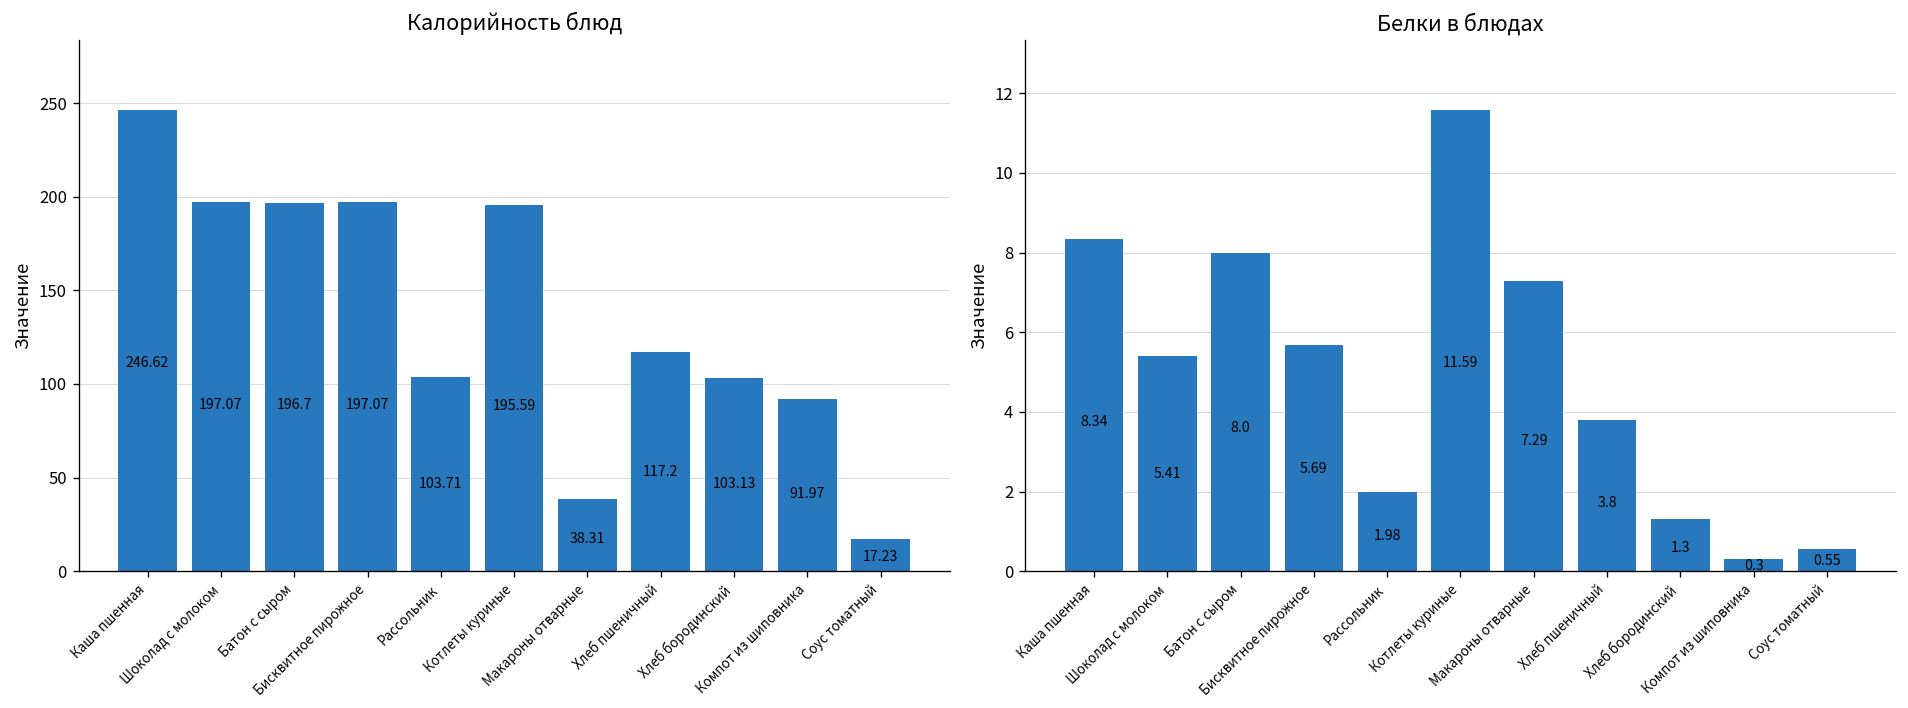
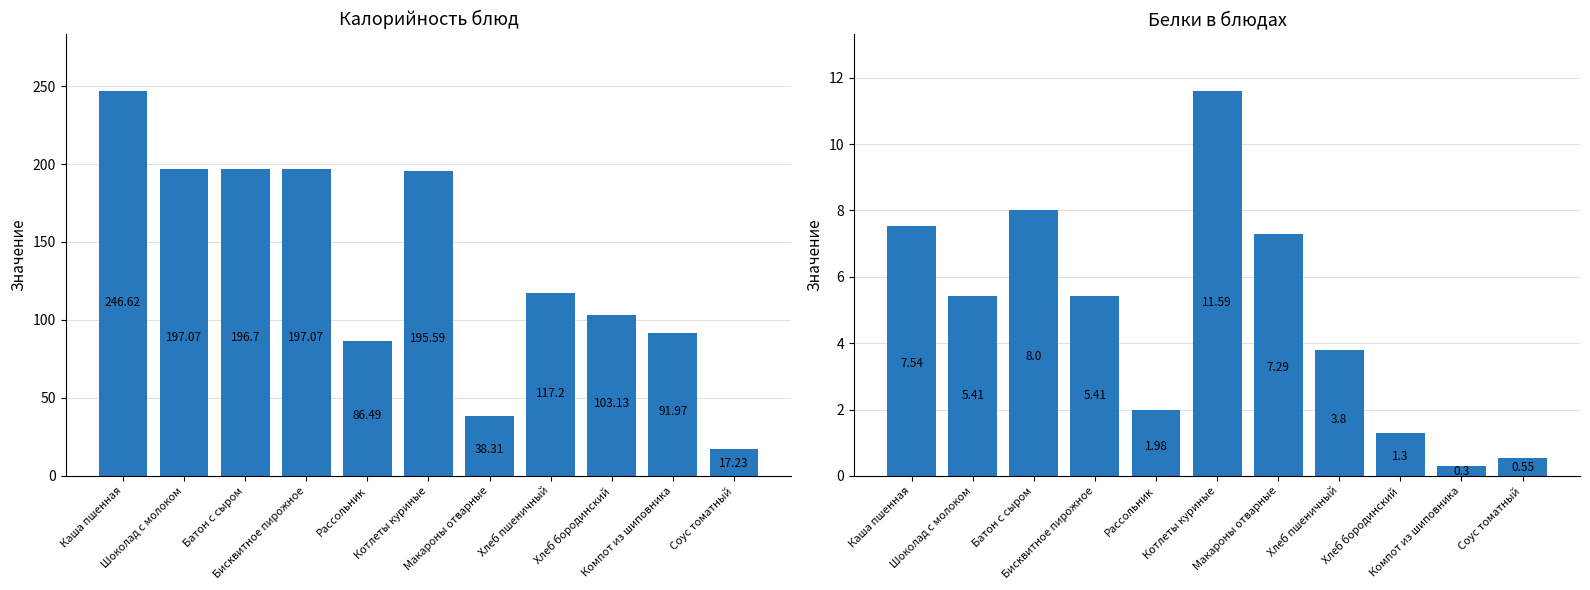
  {
    "Калорийность блюд": {
      "Каша пшенная": 246.62,
      "Шоколад с молоком": 197.07,
      "Батон с сыром": 196.7,
      "Бисквитное пирожное": 197.07,
-     "Рассольник": 103.71,
+     "Рассольник": 86.49,
      "Котлеты куриные": 195.59,
      "Макароны отварные": 38.31,
      "Хлеб пшеничный": 117.2,
      "Хлеб бородинский": 103.13,
      "Компот из шиповника": 91.97,
      "Соус томатный": 17.23
    },
    "Белки в блюдах": {
-     "Каша пшенная": 8.34,
+     "Каша пшенная": 7.54,
      "Шоколад с молоком": 5.41,
      "Батон с сыром": 8.0,
-     "Бисквитное пирожное": 5.69,
+     "Бисквитное пирожное": 5.41,
      "Рассольник": 1.98,
      "Котлеты куриные": 11.59,
      "Макароны отварные": 7.29,
      "Хлеб пшеничный": 3.8,
      "Хлеб бородинский": 1.3,
      "Компот из шиповника": 0.3,
      "Соус томатный": 0.55
    }
  }
